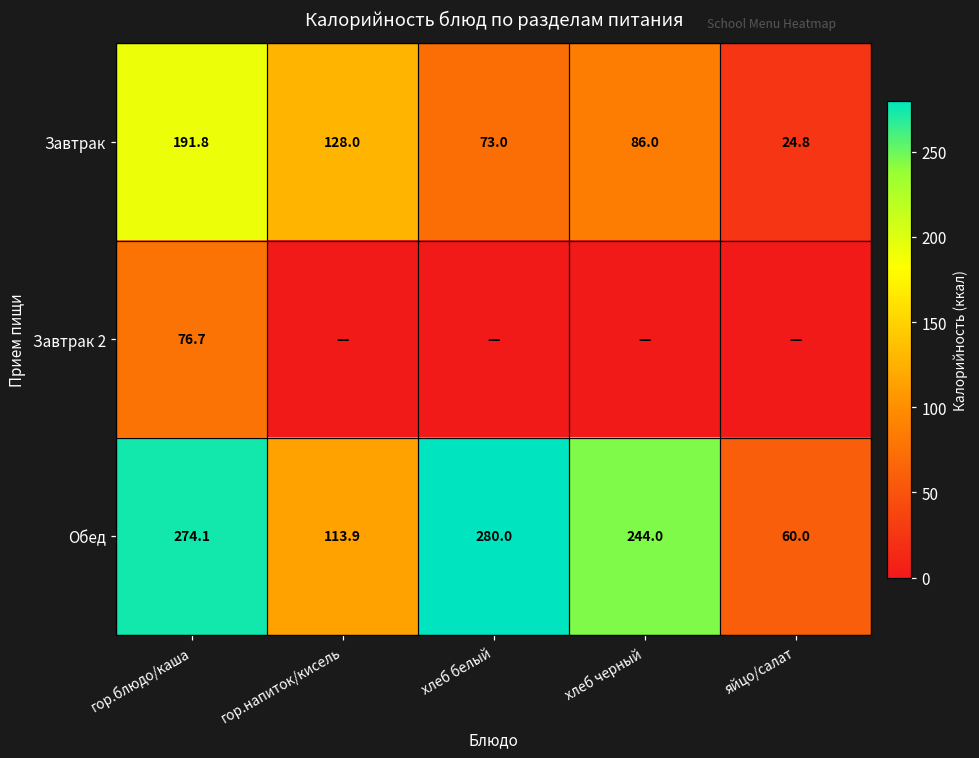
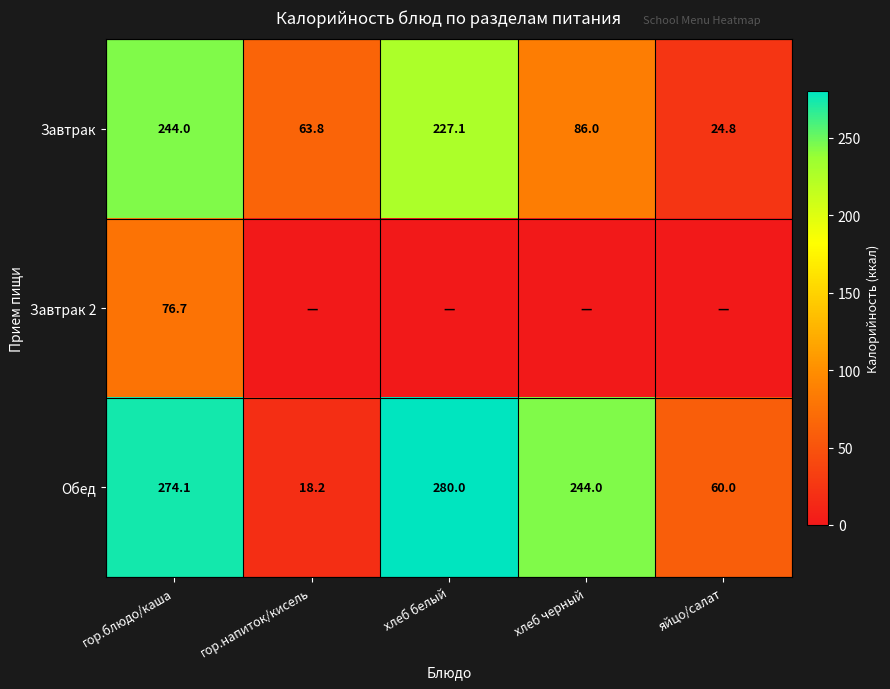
  {
    "Завтрак": {
-     "гор.блюдо/каша": 191.8,
-     "гор.напиток/кисель": 128.0,
-     "хлеб белый": 73.0,
+     "гор.блюдо/каша": 244.0,
+     "гор.напиток/кисель": 63.8,
+     "хлеб белый": 227.1,
      "хлеб черный": 86.0,
      "яйцо/салат": 24.8
    },
    "Завтрак 2": {
      "гор.блюдо/каша": 76.7
    },
    "Обед": {
      "гор.блюдо/каша": 274.1,
-     "гор.напиток/кисель": 113.9,
+     "гор.напиток/кисель": 18.2,
      "хлеб белый": 280.0,
      "хлеб черный": 244.0,
      "яйцо/салат": 60.0
    }
  }
